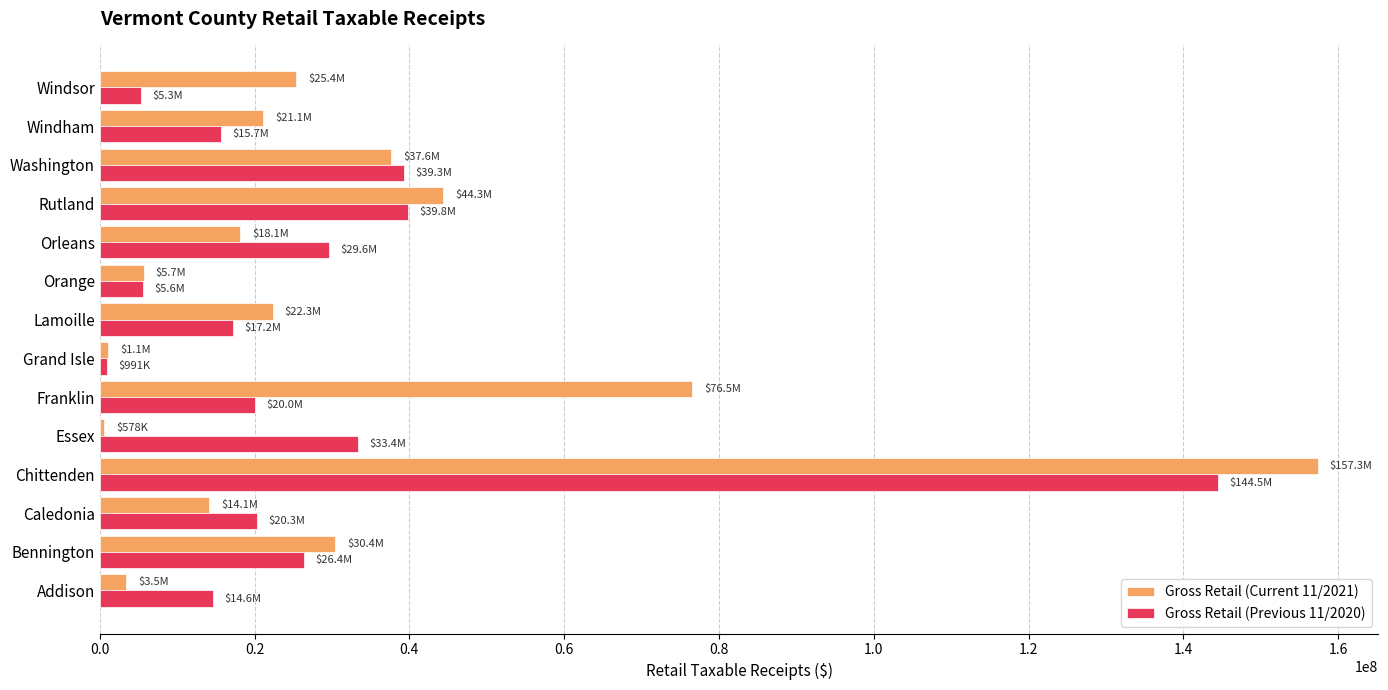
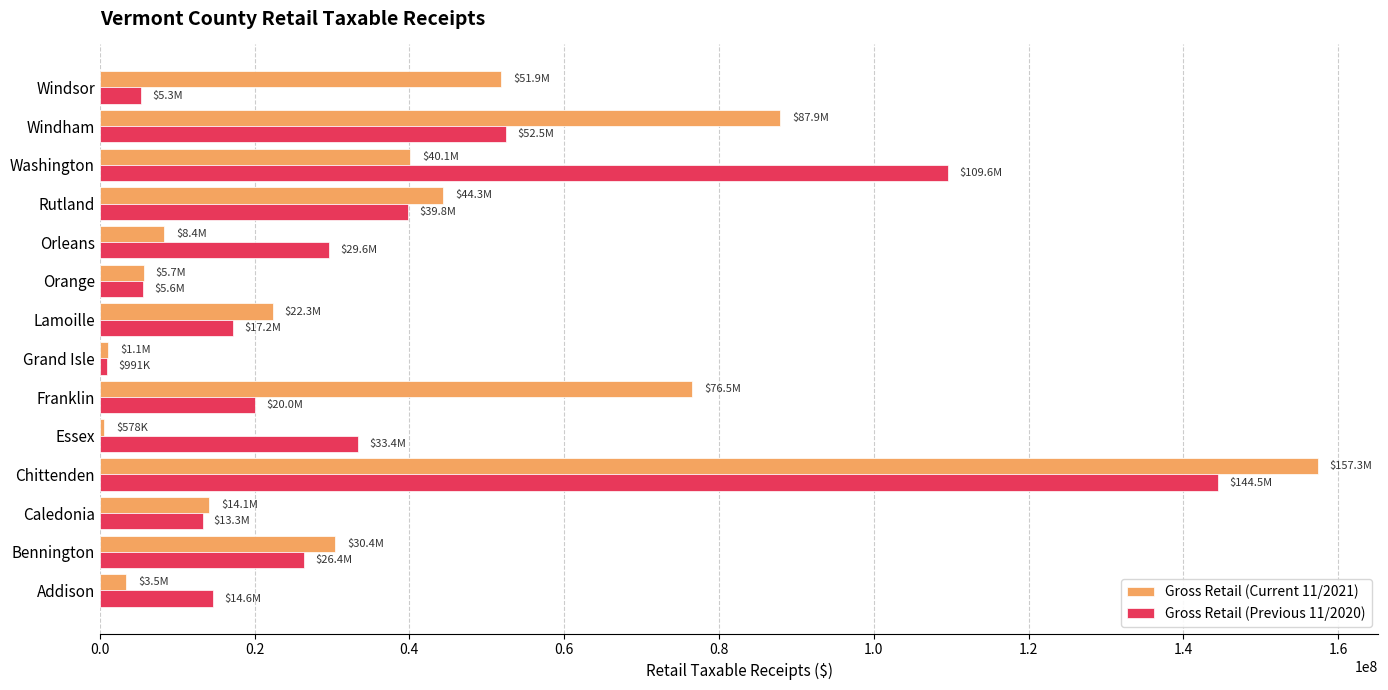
  {
    "Gross Retail (Current 11/2021)": {
-     "Windsor": "$25.4M",
-     "Windham": "$21.1M",
-     "Washington": "$37.6M",
+     "Windsor": "$51.9M",
+     "Windham": "$87.9M",
+     "Washington": "$40.1M",
      "Rutland": "$44.3M",
-     "Orleans": "$18.1M",
+     "Orleans": "$8.4M",
      "Orange": "$5.7M",
      "Lamoille": "$22.3M",
      "Grand Isle": "$1.1M",
      "Franklin": "$76.5M",
      "Essex": "$578K",
      "Chittenden": "$157.3M",
      "Caledonia": "$14.1M",
      "Bennington": "$30.4M",
      "Addison": "$3.5M"
    },
    "Gross Retail (Previous 11/2020)": {
      "Windsor": "$5.3M",
-     "Windham": "$15.7M",
-     "Washington": "$39.3M",
+     "Windham": "$52.5M",
+     "Washington": "$109.6M",
      "Rutland": "$39.8M",
      "Orleans": "$29.6M",
      "Orange": "$5.6M",
      "Lamoille": "$17.2M",
      "Grand Isle": "$991K",
      "Franklin": "$20.0M",
      "Essex": "$33.4M",
      "Chittenden": "$144.5M",
-     "Caledonia": "$20.3M",
+     "Caledonia": "$13.3M",
      "Bennington": "$26.4M",
      "Addison": "$14.6M"
    }
  }
